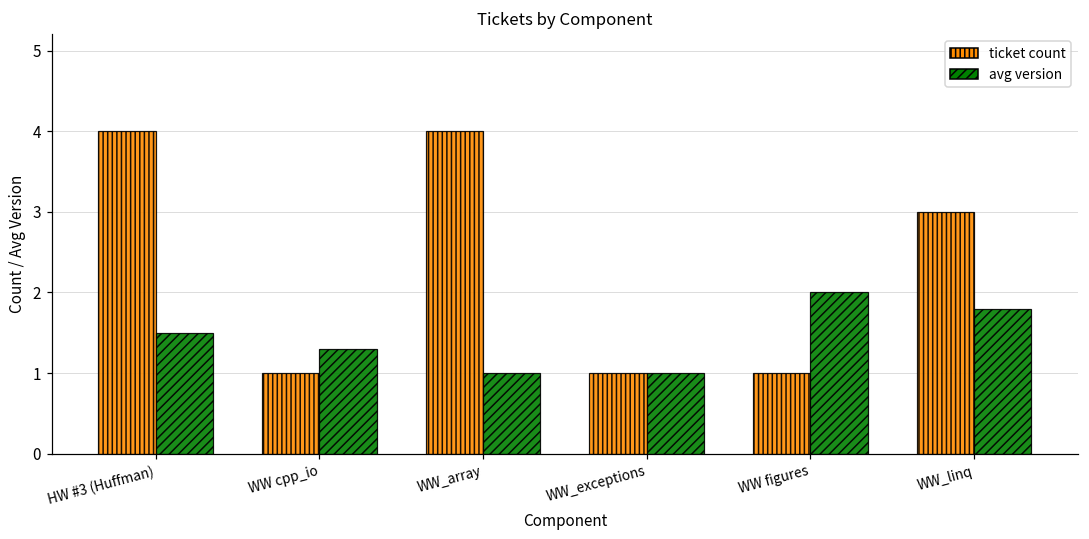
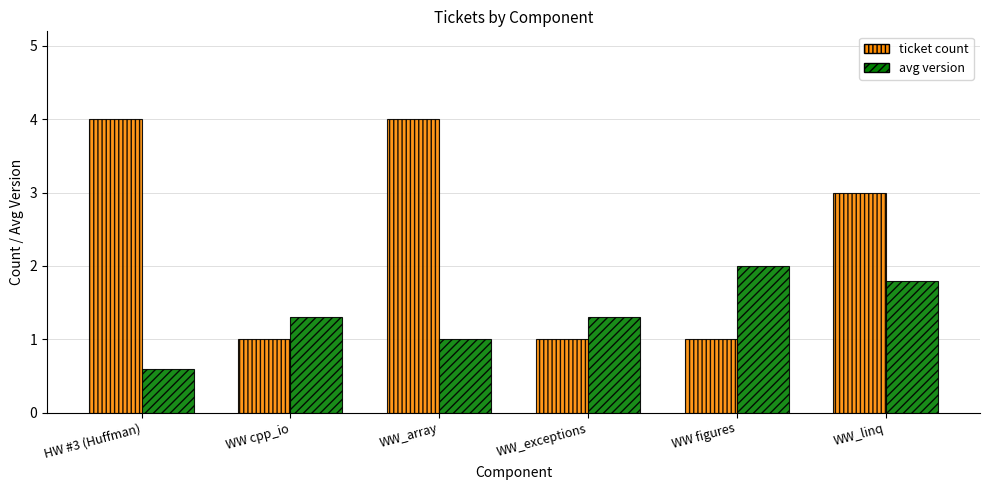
  {
    "ticket count": {
      "HW #3 (Huffman)": 4.0,
      "WW cpp_io": 1.0,
      "WW_array": 4.0,
      "WW_exceptions": 1.0,
      "WW figures": 1.0,
      "WW_linq": 3.0
    },
    "avg version": {
-     "HW #3 (Huffman)": 1.5,
+     "HW #3 (Huffman)": 0.6,
      "WW cpp_io": 1.3,
      "WW_array": 1.0,
-     "WW_exceptions": 1.0,
+     "WW_exceptions": 1.3,
      "WW figures": 2.0,
      "WW_linq": 1.8
    }
  }
